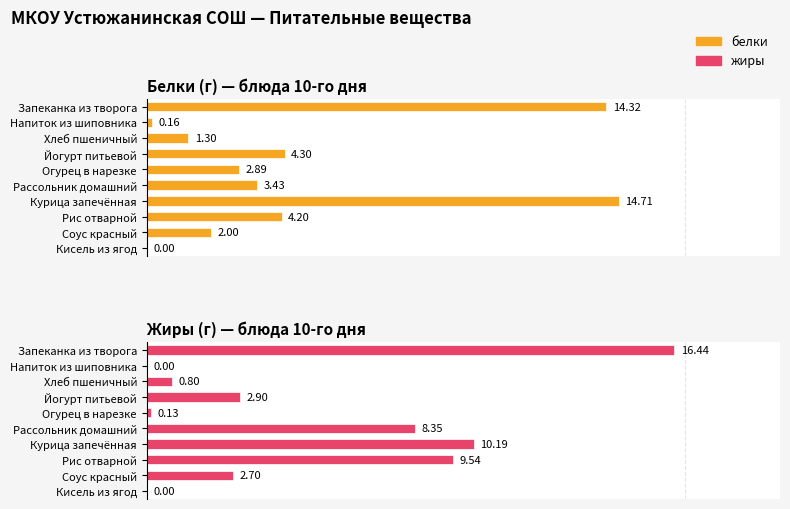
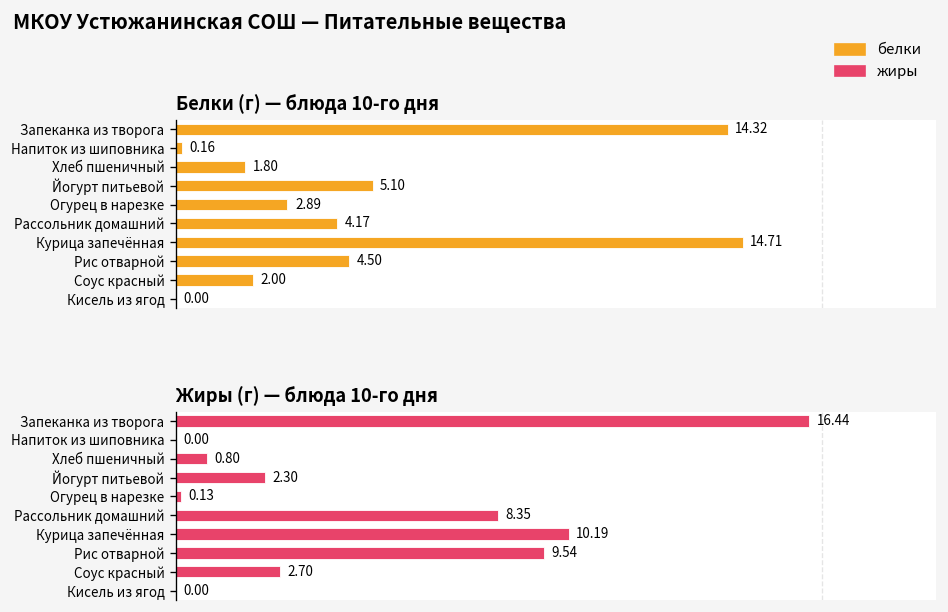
  {
    "Белки (г) — блюда 10-го дня": {
      "Запеканка из творога": 14.32,
      "Напиток из шиповника": 0.16,
-     "Хлеб пшеничный": 1.30,
-     "Йогурт питьевой": 4.30,
+     "Хлеб пшеничный": 1.80,
+     "Йогурт питьевой": 5.10,
      "Огурец в нарезке": 2.89,
-     "Рассольник домашний": 3.43,
+     "Рассольник домашний": 4.17,
      "Курица запечённая": 14.71,
-     "Рис отварной": 4.20,
+     "Рис отварной": 4.50,
      "Соус красный": 2.00,
      "Кисель из ягод": 0.00
    },
    "Жиры (г) — блюда 10-го дня": {
      "Запеканка из творога": 16.44,
      "Напиток из шиповника": 0.00,
      "Хлеб пшеничный": 0.80,
-     "Йогурт питьевой": 2.90,
+     "Йогурт питьевой": 2.30,
      "Огурец в нарезке": 0.13,
      "Рассольник домашний": 8.35,
      "Курица запечённая": 10.19,
      "Рис отварной": 9.54,
      "Соус красный": 2.70,
      "Кисель из ягод": 0.00
    }
  }
